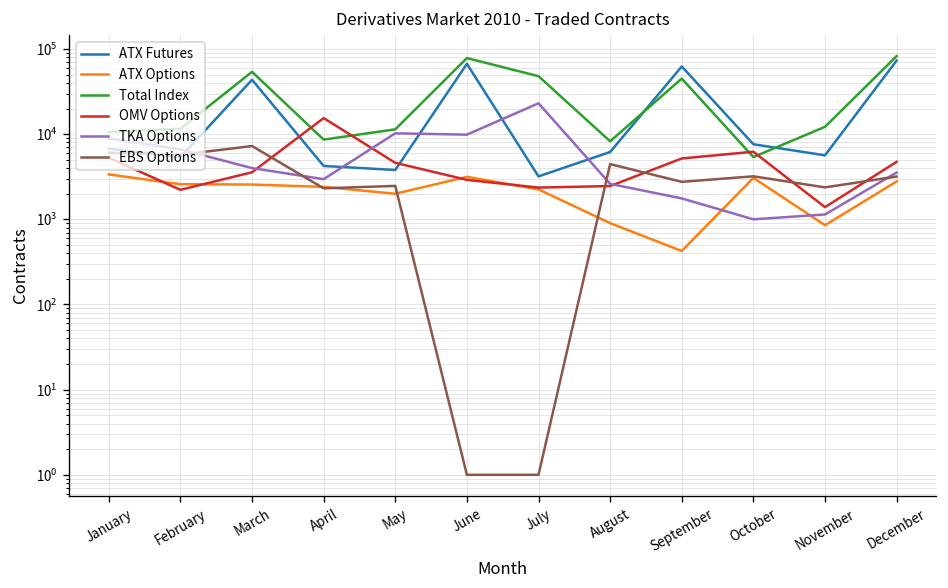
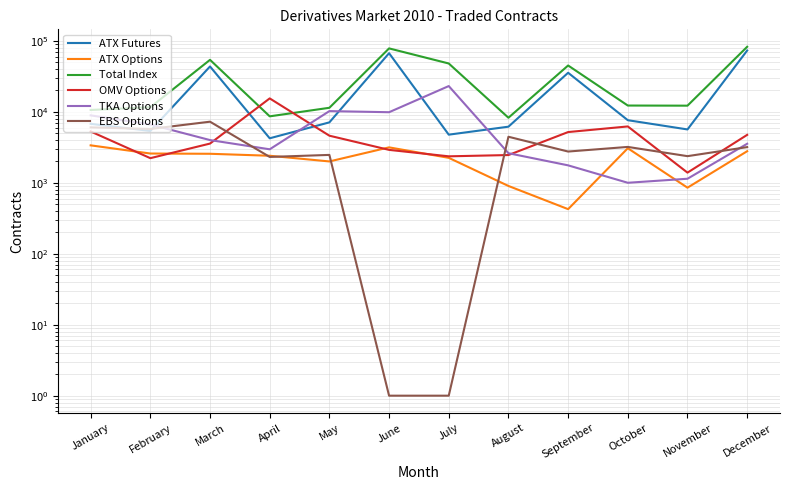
  {
    "ATX Futures": {
      "March": 40000,
      "April": 4000,
-     "May": 4000,
+     "May": 7000,
      "June": 70000,
-     "July": 3000,
+     "July": 5000,
      "August": 6000,
-     "September": 60000,
+     "September": 40000,
      "October": 8000,
      "November": 6000,
      "December": 70000
    },
    "ATX Options": {
      "January": 3000,
      "February": 2600,
      "March": 2600,
      "May": 2000,
      "August": 900,
      "September": 400,
      "November": 900,
      "December": 2800
    },
    "Total Index": {
      "March": 50000,
      "April": 9000,
      "May": 11000,
      "June": 80000,
      "July": 50000,
      "August": 8000,
      "September": 40000,
-     "October": 5000,
+     "October": 12000,
      "November": 12000,
      "December": 80000
    },
    "OMV Options": {
      "February": 2200,
      "March": 4000,
      "April": 15000,
      "May": 5000,
      "September": 5000,
      "October": 6000,
      "November": 1400,
      "December": 5000
    },
    "TKA Options": {
      "March": 4000,
      "April": 3000,
      "May": 10000,
      "June": 10000,
      "July": 23000,
      "September": 1800,
      "October": 1000,
      "November": 1100,
      "December": 4000
    },
    "EBS Options": {
      "March": 7000,
      "May": 2500,
      "June": 1,
      "July": 1,
      "August": 4000,
      "September": 2800,
      "November": 2400,
      "December": 3000
    }
  }
